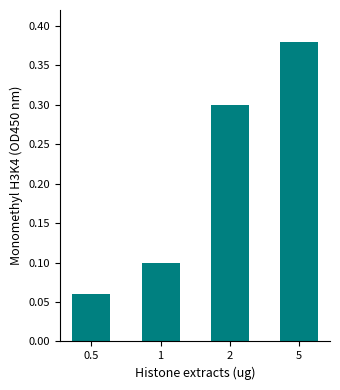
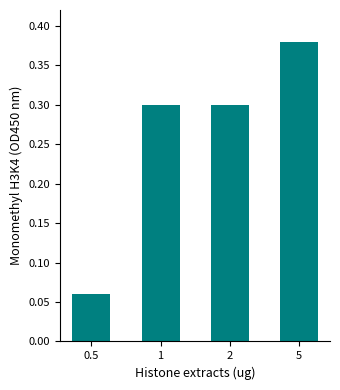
  {
    "0.5": 0.06,
-   "1": 0.1,
+   "1": 0.3,
    "2": 0.3,
    "5": 0.38
  }
